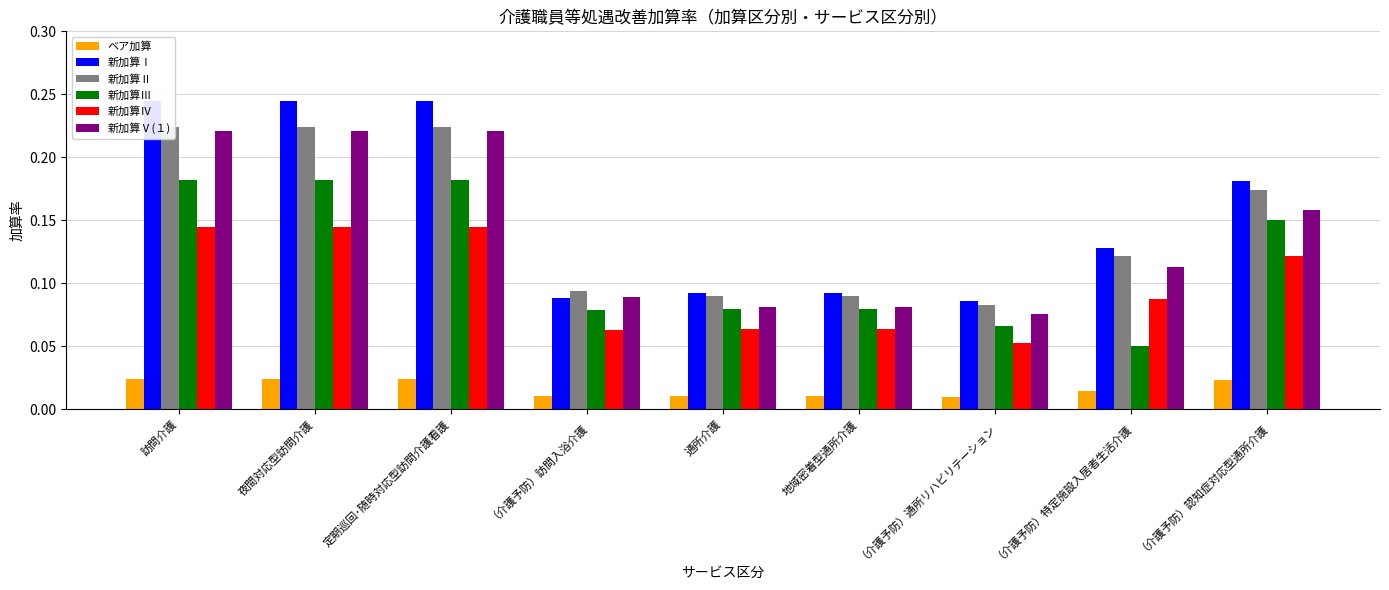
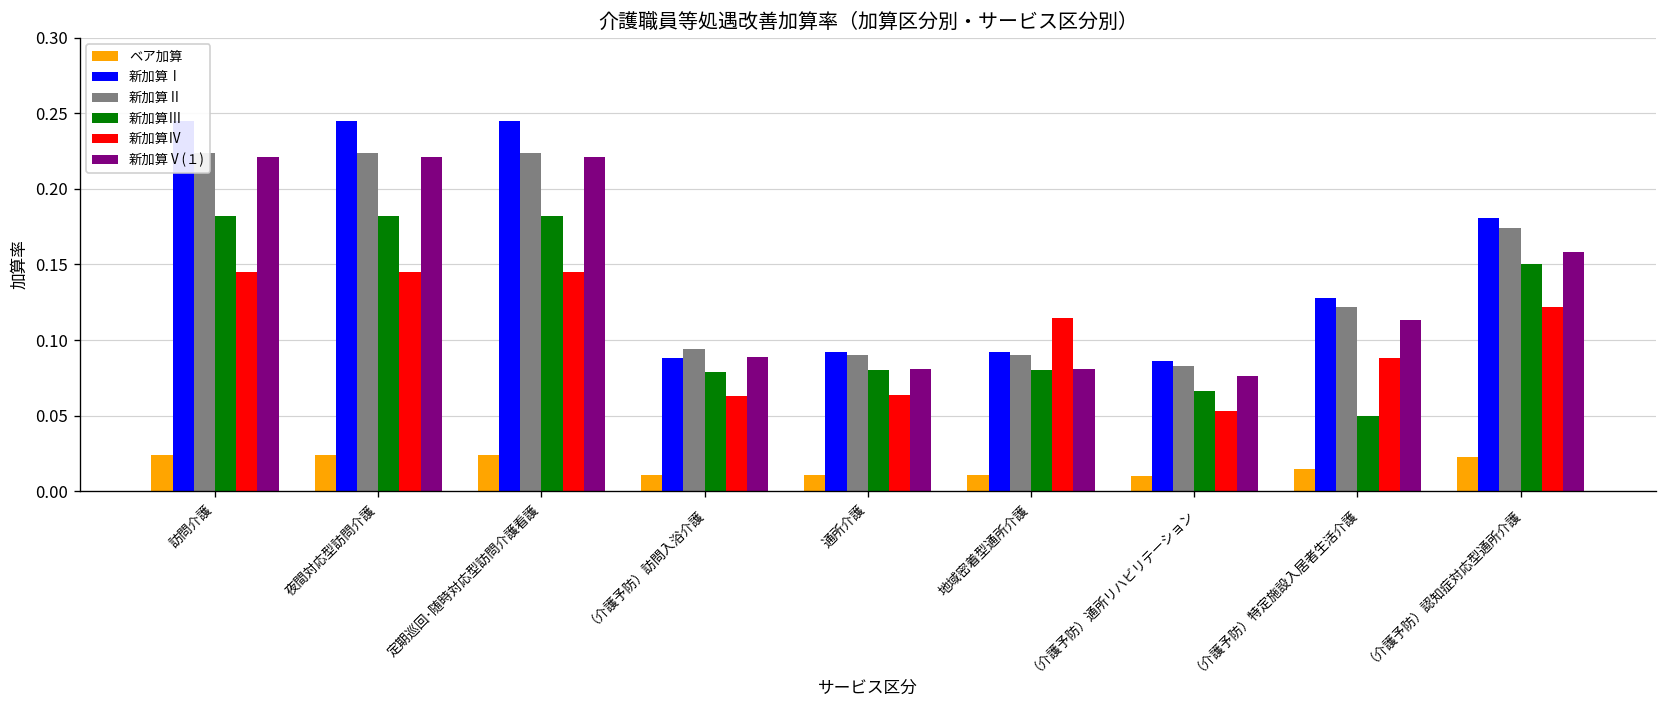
  {
    "ベア加算": {
      "訪問介護": 0.024,
      "夜間対応型訪問介護": 0.024,
      "定期巡回･随時対応型訪問介護看護": 0.024,
      "（介護予防）訪問入浴介護": 0.011,
      "通所介護": 0.011,
      "地域密着型通所介護": 0.011,
      "（介護予防）通所リハビリテーション": 0.010,
      "（介護予防）特定施設入居者生活介護": 0.015,
      "（介護予防）認知症対応型通所介護": 0.023
    },
    "新加算Ⅰ": {
      "夜間対応型訪問介護": 0.245,
      "定期巡回･随時対応型訪問介護看護": 0.245,
      "（介護予防）訪問入浴介護": 0.088,
      "通所介護": 0.092,
      "地域密着型通所介護": 0.092,
      "（介護予防）通所リハビリテーション": 0.086,
      "（介護予防）特定施設入居者生活介護": 0.128,
      "（介護予防）認知症対応型通所介護": 0.181
    },
    "新加算Ⅱ": {
      "夜間対応型訪問介護": 0.224,
      "定期巡回･随時対応型訪問介護看護": 0.224,
      "（介護予防）訪問入浴介護": 0.094,
      "通所介護": 0.090,
      "地域密着型通所介護": 0.090,
      "（介護予防）通所リハビリテーション": 0.083,
      "（介護予防）特定施設入居者生活介護": 0.122,
      "（介護予防）認知症対応型通所介護": 0.174
    },
    "新加算Ⅲ": {
      "訪問介護": 0.182,
      "夜間対応型訪問介護": 0.182,
      "定期巡回･随時対応型訪問介護看護": 0.182,
      "（介護予防）訪問入浴介護": 0.079,
      "通所介護": 0.080,
      "地域密着型通所介護": 0.080,
      "（介護予防）通所リハビリテーション": 0.066,
      "（介護予防）特定施設入居者生活介護": 0.050,
      "（介護予防）認知症対応型通所介護": 0.150
    },
    "新加算Ⅳ": {
      "訪問介護": 0.145,
      "夜間対応型訪問介護": 0.145,
      "定期巡回･随時対応型訪問介護看護": 0.145,
      "（介護予防）訪問入浴介護": 0.063,
      "通所介護": 0.064,
-     "地域密着型通所介護": 0.064,
+     "地域密着型通所介護": 0.115,
      "（介護予防）通所リハビリテーション": 0.053,
      "（介護予防）特定施設入居者生活介護": 0.088,
      "（介護予防）認知症対応型通所介護": 0.122
    },
    "新加算Ⅴ(１)": {
      "訪問介護": 0.221,
      "夜間対応型訪問介護": 0.221,
      "定期巡回･随時対応型訪問介護看護": 0.221,
      "（介護予防）訪問入浴介護": 0.089,
      "通所介護": 0.081,
      "地域密着型通所介護": 0.081,
      "（介護予防）通所リハビリテーション": 0.076,
      "（介護予防）特定施設入居者生活介護": 0.113,
      "（介護予防）認知症対応型通所介護": 0.158
    }
  }
